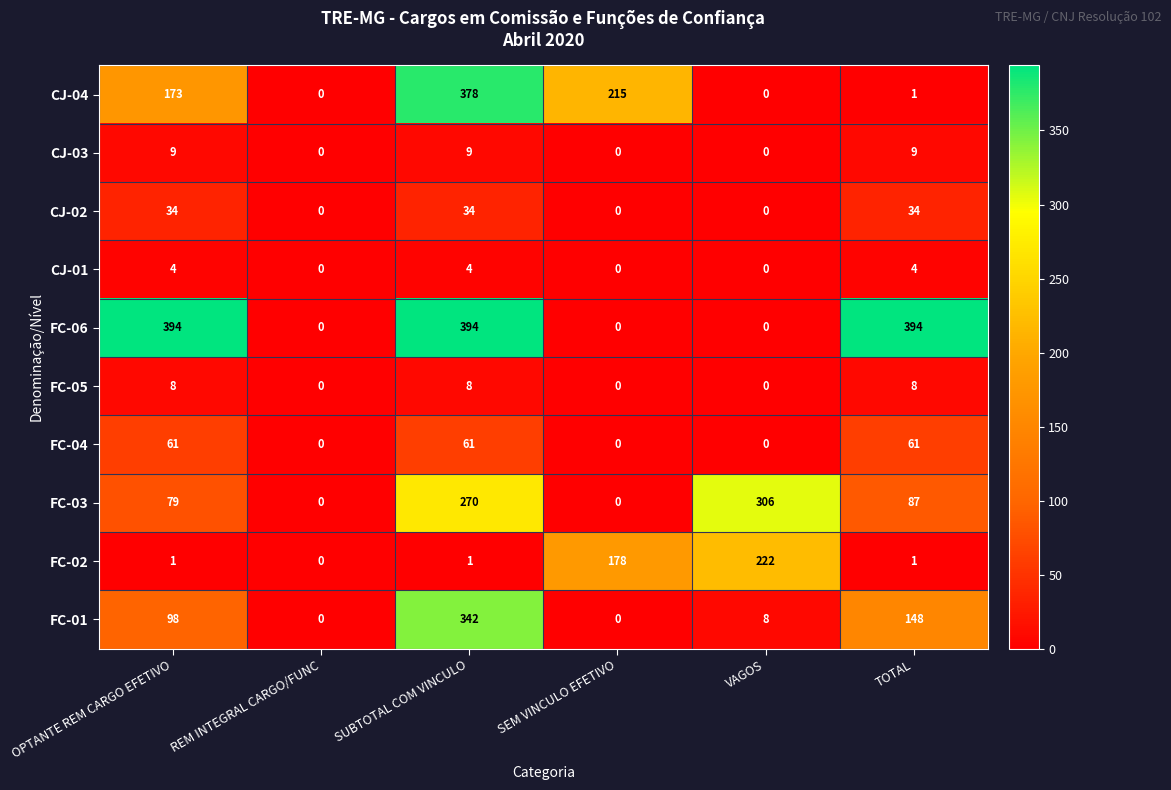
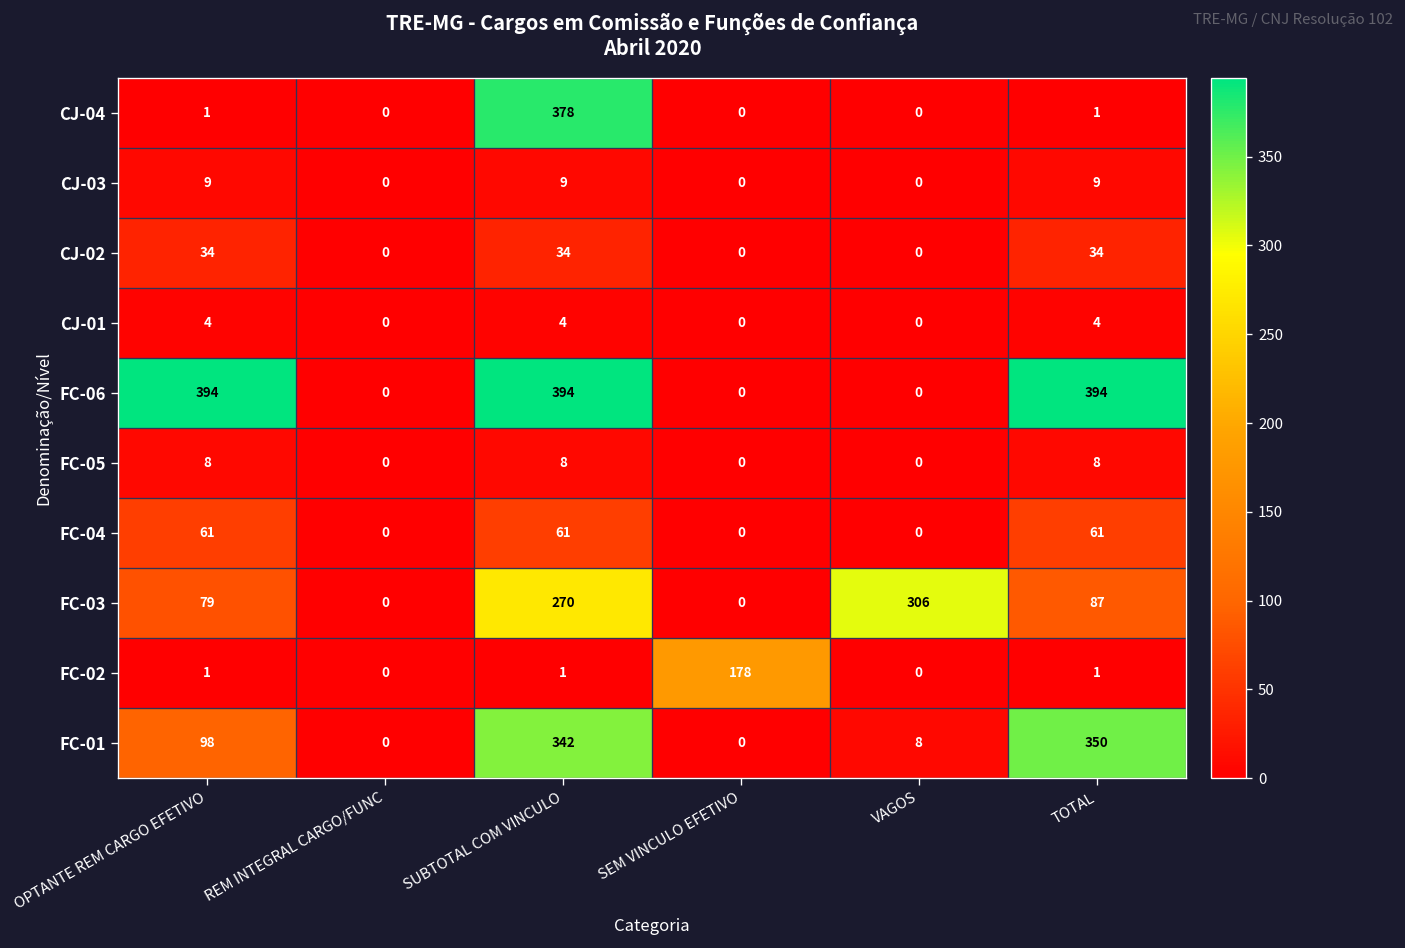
  {
    "CJ-04": {
-     "OPTANTE REM CARGO EFETIVO": 173,
+     "OPTANTE REM CARGO EFETIVO": 1,
      "REM INTEGRAL CARGO/FUNC": 0,
      "SUBTOTAL COM VINCULO": 378,
-     "SEM VINCULO EFETIVO": 215,
+     "SEM VINCULO EFETIVO": 0,
      "VAGOS": 0,
      "TOTAL": 1
    },
    "CJ-03": {
      "OPTANTE REM CARGO EFETIVO": 9,
      "REM INTEGRAL CARGO/FUNC": 0,
      "SUBTOTAL COM VINCULO": 9,
      "SEM VINCULO EFETIVO": 0,
      "VAGOS": 0,
      "TOTAL": 9
    },
    "CJ-02": {
      "OPTANTE REM CARGO EFETIVO": 34,
      "REM INTEGRAL CARGO/FUNC": 0,
      "SUBTOTAL COM VINCULO": 34,
      "SEM VINCULO EFETIVO": 0,
      "VAGOS": 0,
      "TOTAL": 34
    },
    "CJ-01": {
      "OPTANTE REM CARGO EFETIVO": 4,
      "REM INTEGRAL CARGO/FUNC": 0,
      "SUBTOTAL COM VINCULO": 4,
      "SEM VINCULO EFETIVO": 0,
      "VAGOS": 0,
      "TOTAL": 4
    },
    "FC-06": {
      "OPTANTE REM CARGO EFETIVO": 394,
      "REM INTEGRAL CARGO/FUNC": 0,
      "SUBTOTAL COM VINCULO": 394,
      "SEM VINCULO EFETIVO": 0,
      "VAGOS": 0,
      "TOTAL": 394
    },
    "FC-05": {
      "OPTANTE REM CARGO EFETIVO": 8,
      "REM INTEGRAL CARGO/FUNC": 0,
      "SUBTOTAL COM VINCULO": 8,
      "SEM VINCULO EFETIVO": 0,
      "VAGOS": 0,
      "TOTAL": 8
    },
    "FC-04": {
      "OPTANTE REM CARGO EFETIVO": 61,
      "REM INTEGRAL CARGO/FUNC": 0,
      "SUBTOTAL COM VINCULO": 61,
      "SEM VINCULO EFETIVO": 0,
      "VAGOS": 0,
      "TOTAL": 61
    },
    "FC-03": {
      "OPTANTE REM CARGO EFETIVO": 79,
      "REM INTEGRAL CARGO/FUNC": 0,
      "SUBTOTAL COM VINCULO": 270,
      "SEM VINCULO EFETIVO": 0,
      "VAGOS": 306,
      "TOTAL": 87
    },
    "FC-02": {
      "OPTANTE REM CARGO EFETIVO": 1,
      "REM INTEGRAL CARGO/FUNC": 0,
      "SUBTOTAL COM VINCULO": 1,
      "SEM VINCULO EFETIVO": 178,
-     "VAGOS": 222,
+     "VAGOS": 0,
      "TOTAL": 1
    },
    "FC-01": {
      "OPTANTE REM CARGO EFETIVO": 98,
      "REM INTEGRAL CARGO/FUNC": 0,
      "SUBTOTAL COM VINCULO": 342,
      "SEM VINCULO EFETIVO": 0,
      "VAGOS": 8,
-     "TOTAL": 148
+     "TOTAL": 350
    }
  }
